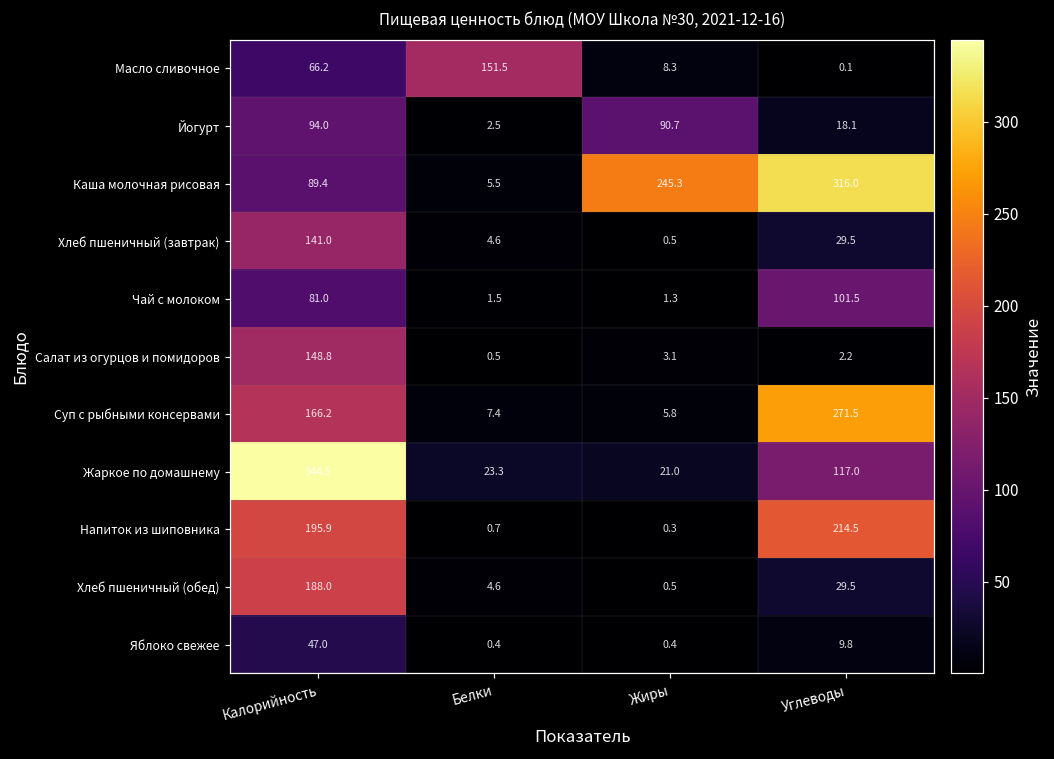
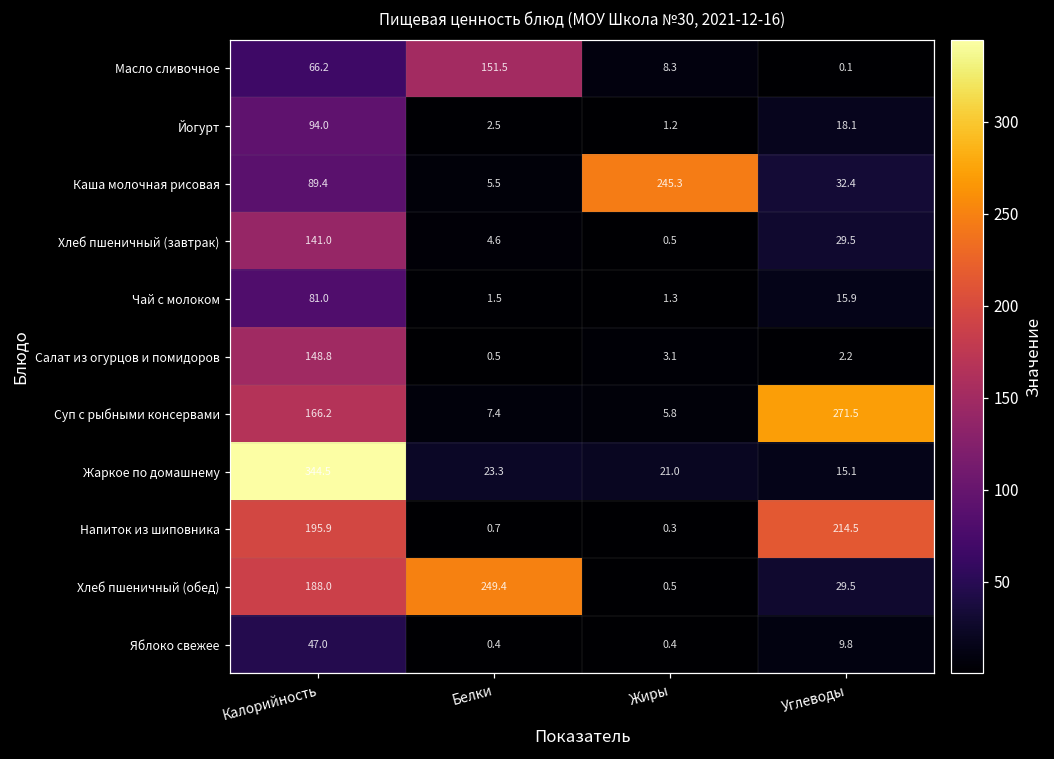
  {
    "Масло сливочное": {
      "Калорийность": 66.2,
      "Белки": 151.5,
      "Жиры": 8.3,
      "Углеводы": 0.1
    },
    "Йогурт": {
      "Калорийность": 94.0,
      "Белки": 2.5,
-     "Жиры": 90.7,
+     "Жиры": 1.2,
      "Углеводы": 18.1
    },
    "Каша молочная рисовая": {
      "Калорийность": 89.4,
      "Белки": 5.5,
      "Жиры": 245.3,
-     "Углеводы": 316.0
+     "Углеводы": 32.4
    },
    "Хлеб пшеничный (завтрак)": {
      "Калорийность": 141.0,
      "Белки": 4.6,
      "Жиры": 0.5,
      "Углеводы": 29.5
    },
    "Чай с молоком": {
      "Калорийность": 81.0,
      "Белки": 1.5,
      "Жиры": 1.3,
-     "Углеводы": 101.5
+     "Углеводы": 15.9
    },
    "Салат из огурцов и помидоров": {
      "Калорийность": 148.8,
      "Белки": 0.5,
      "Жиры": 3.1,
      "Углеводы": 2.2
    },
    "Суп с рыбными консервами": {
      "Калорийность": 166.2,
      "Белки": 7.4,
      "Жиры": 5.8,
      "Углеводы": 271.5
    },
    "Жаркое по домашнему": {
      "Калорийность": 344.5,
      "Белки": 23.3,
      "Жиры": 21.0,
-     "Углеводы": 117.0
+     "Углеводы": 15.1
    },
    "Напиток из шиповника": {
      "Калорийность": 195.9,
      "Белки": 0.7,
      "Жиры": 0.3,
      "Углеводы": 214.5
    },
    "Хлеб пшеничный (обед)": {
      "Калорийность": 188.0,
-     "Белки": 4.6,
+     "Белки": 249.4,
      "Жиры": 0.5,
      "Углеводы": 29.5
    },
    "Яблоко свежее": {
      "Калорийность": 47.0,
      "Белки": 0.4,
      "Жиры": 0.4,
      "Углеводы": 9.8
    }
  }
